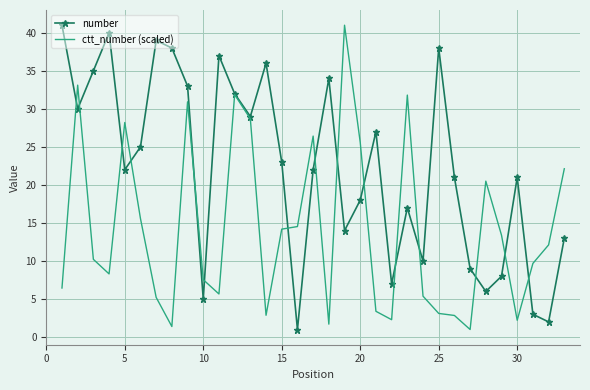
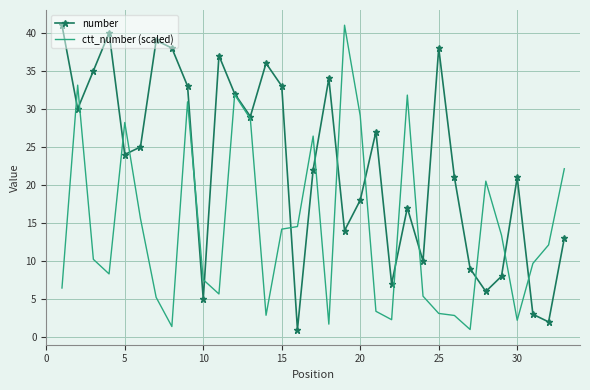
  {
    "number": {
-     "5": 22,
+     "5": 24,
      "10": 5,
-     "15": 23,
+     "15": 33,
      "20": 18,
      "25": 38,
      "30": 21
    },
    "ctt_number (scaled)": {
      "5": 28,
      "10": 8,
      "15": 14,
-     "20": 26,
+     "20": 29,
      "25": 3,
      "30": 2
    }
  }
